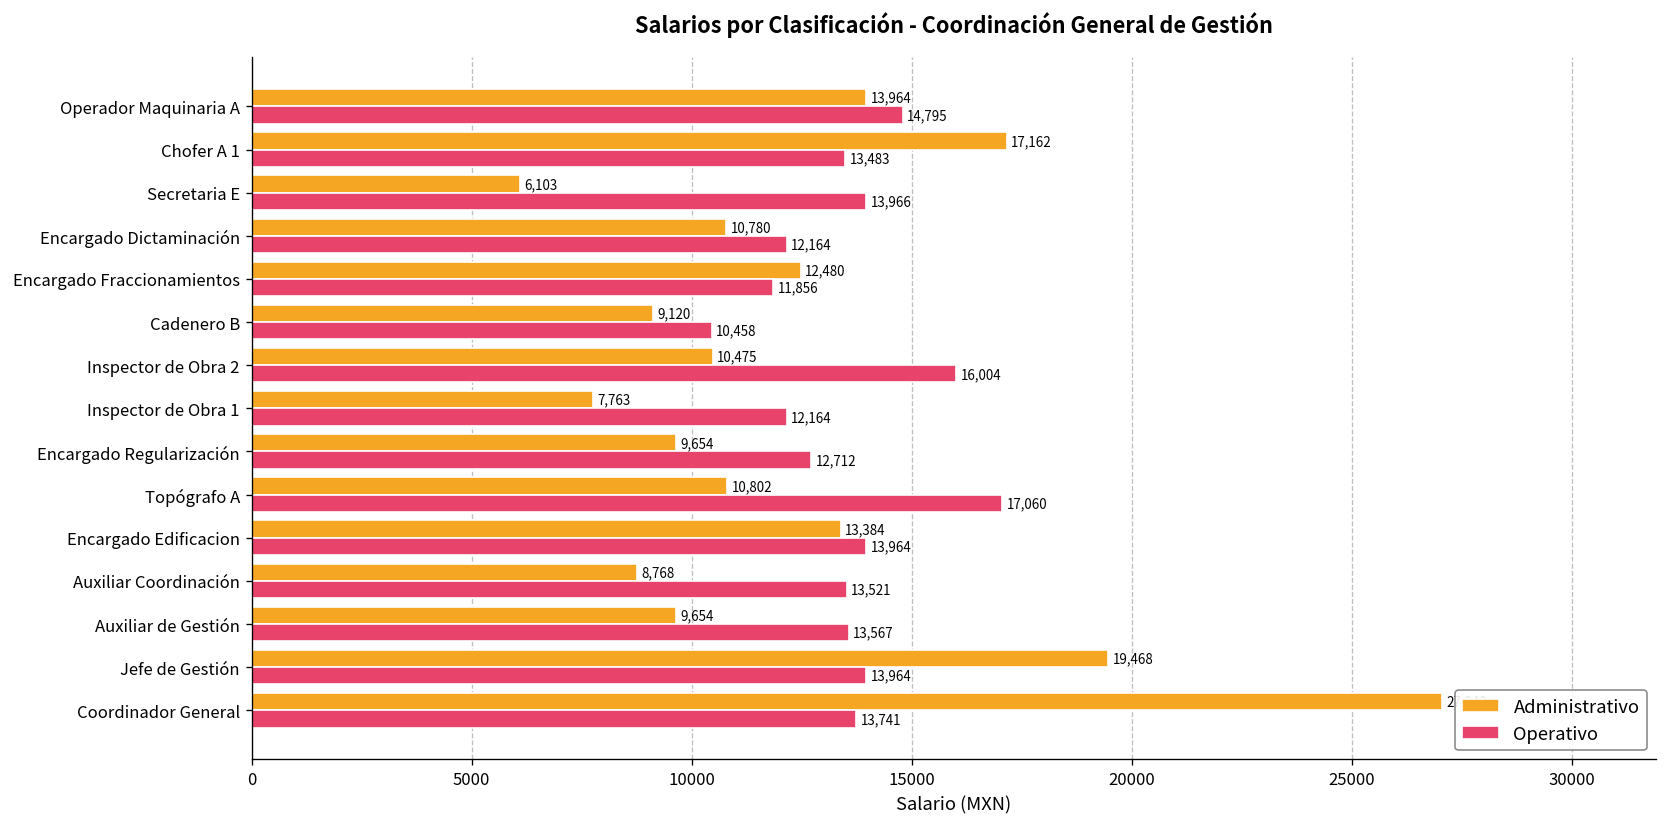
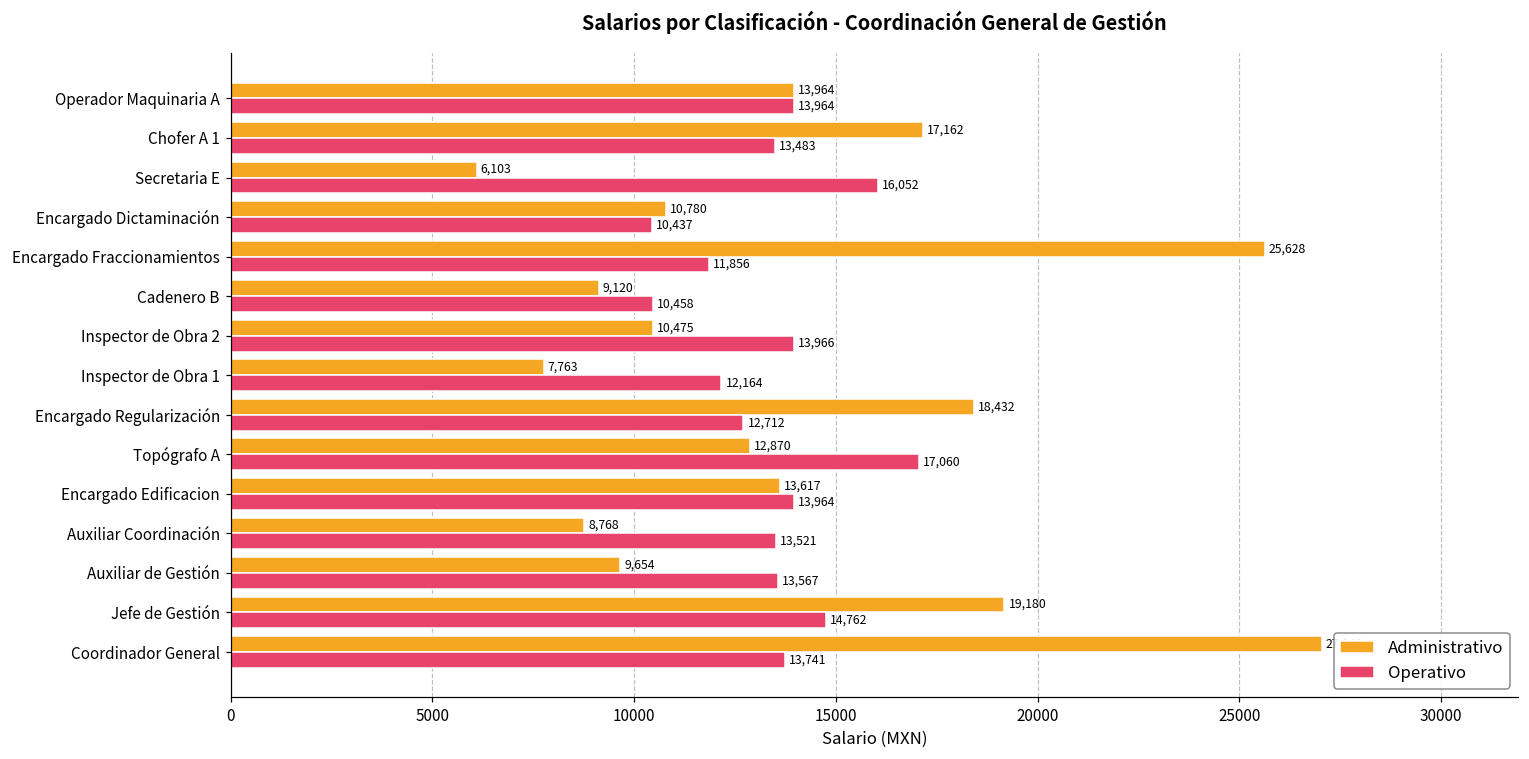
  {
    "Administrativo": {
      "Operador Maquinaria A": "13,964",
      "Chofer A 1": "17,162",
      "Secretaria E": "6,103",
      "Encargado Dictaminación": "10,780",
-     "Encargado Fraccionamientos": "12,480",
+     "Encargado Fraccionamientos": "25,628",
      "Cadenero B": "9,120",
      "Inspector de Obra 2": "10,475",
      "Inspector de Obra 1": "7,763",
-     "Encargado Regularización": "9,654",
-     "Topógrafo A": "10,802",
-     "Encargado Edificacion": "13,384",
+     "Encargado Regularización": "18,432",
+     "Topógrafo A": "12,870",
+     "Encargado Edificacion": "13,617",
      "Auxiliar Coordinación": "8,768",
      "Auxiliar de Gestión": "9,654",
-     "Jefe de Gestión": "19,468"
+     "Jefe de Gestión": "19,180"
    },
    "Operativo": {
-     "Operador Maquinaria A": "14,795",
+     "Operador Maquinaria A": "13,964",
      "Chofer A 1": "13,483",
-     "Secretaria E": "13,966",
-     "Encargado Dictaminación": "12,164",
+     "Secretaria E": "16,052",
+     "Encargado Dictaminación": "10,437",
      "Encargado Fraccionamientos": "11,856",
      "Cadenero B": "10,458",
-     "Inspector de Obra 2": "16,004",
+     "Inspector de Obra 2": "13,966",
      "Inspector de Obra 1": "12,164",
      "Encargado Regularización": "12,712",
      "Topógrafo A": "17,060",
      "Encargado Edificacion": "13,964",
      "Auxiliar Coordinación": "13,521",
      "Auxiliar de Gestión": "13,567",
-     "Jefe de Gestión": "13,964",
+     "Jefe de Gestión": "14,762",
      "Coordinador General": "13,741"
    }
  }
